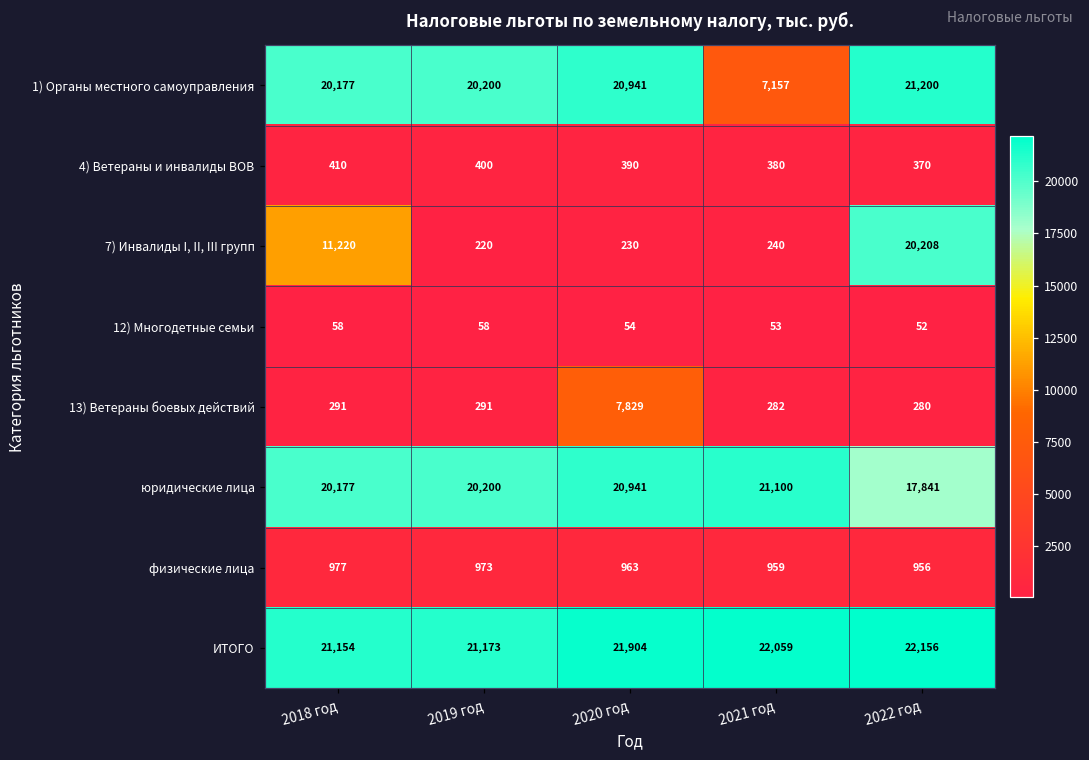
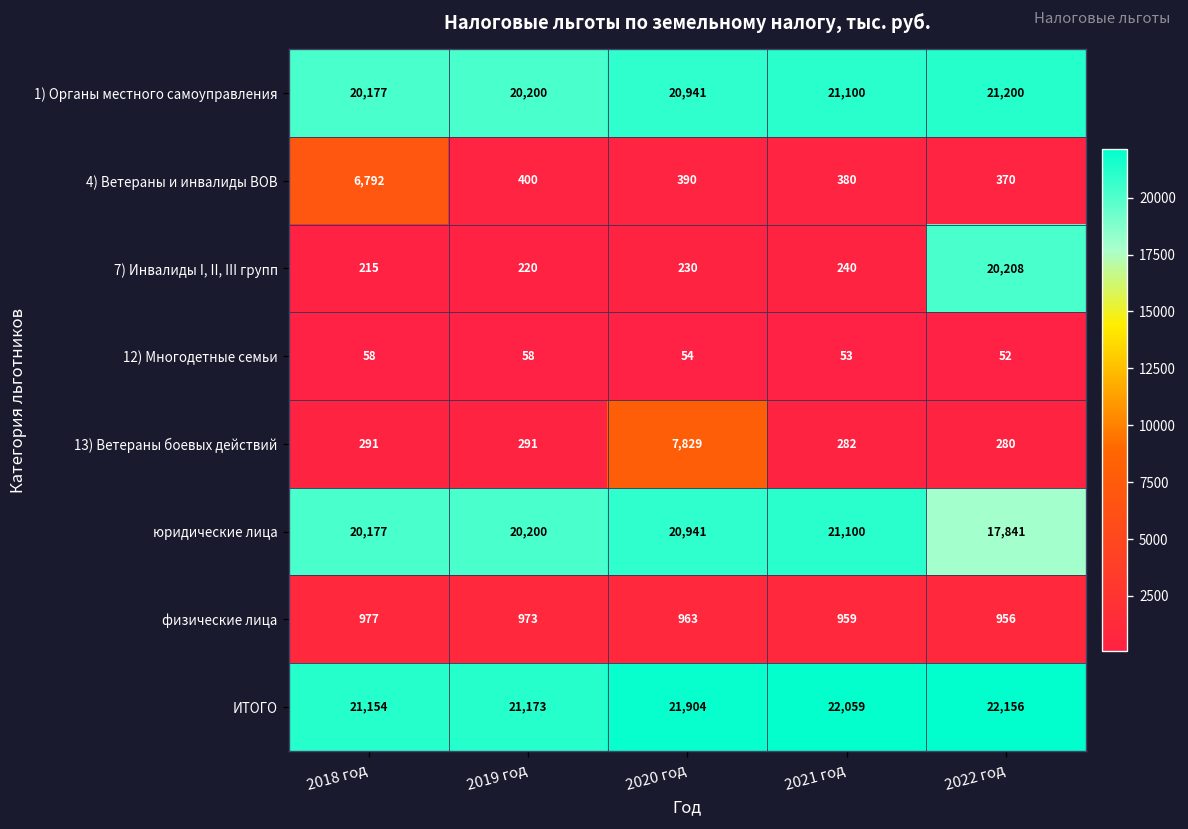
  {
    "1) Органы местного самоуправления": {
      "2018 год": "20,177",
      "2019 год": "20,200",
      "2020 год": "20,941",
-     "2021 год": "7,157",
+     "2021 год": "21,100",
      "2022 год": "21,200"
    },
    "4) Ветераны и инвалиды ВОВ": {
-     "2018 год": "410",
+     "2018 год": "6,792",
      "2019 год": "400",
      "2020 год": "390",
      "2021 год": "380",
      "2022 год": "370"
    },
    "7) Инвалиды I, II, III групп": {
-     "2018 год": "11,220",
+     "2018 год": "215",
      "2019 год": "220",
      "2020 год": "230",
      "2021 год": "240",
      "2022 год": "20,208"
    },
    "12) Многодетные семьи": {
      "2018 год": "58",
      "2019 год": "58",
      "2020 год": "54",
      "2021 год": "53",
      "2022 год": "52"
    },
    "13) Ветераны боевых действий": {
      "2018 год": "291",
      "2019 год": "291",
      "2020 год": "7,829",
      "2021 год": "282",
      "2022 год": "280"
    },
    "юридические лица": {
      "2018 год": "20,177",
      "2019 год": "20,200",
      "2020 год": "20,941",
      "2021 год": "21,100",
      "2022 год": "17,841"
    },
    "физические лица": {
      "2018 год": "977",
      "2019 год": "973",
      "2020 год": "963",
      "2021 год": "959",
      "2022 год": "956"
    },
    "ИТОГО": {
      "2018 год": "21,154",
      "2019 год": "21,173",
      "2020 год": "21,904",
      "2021 год": "22,059",
      "2022 год": "22,156"
    }
  }
